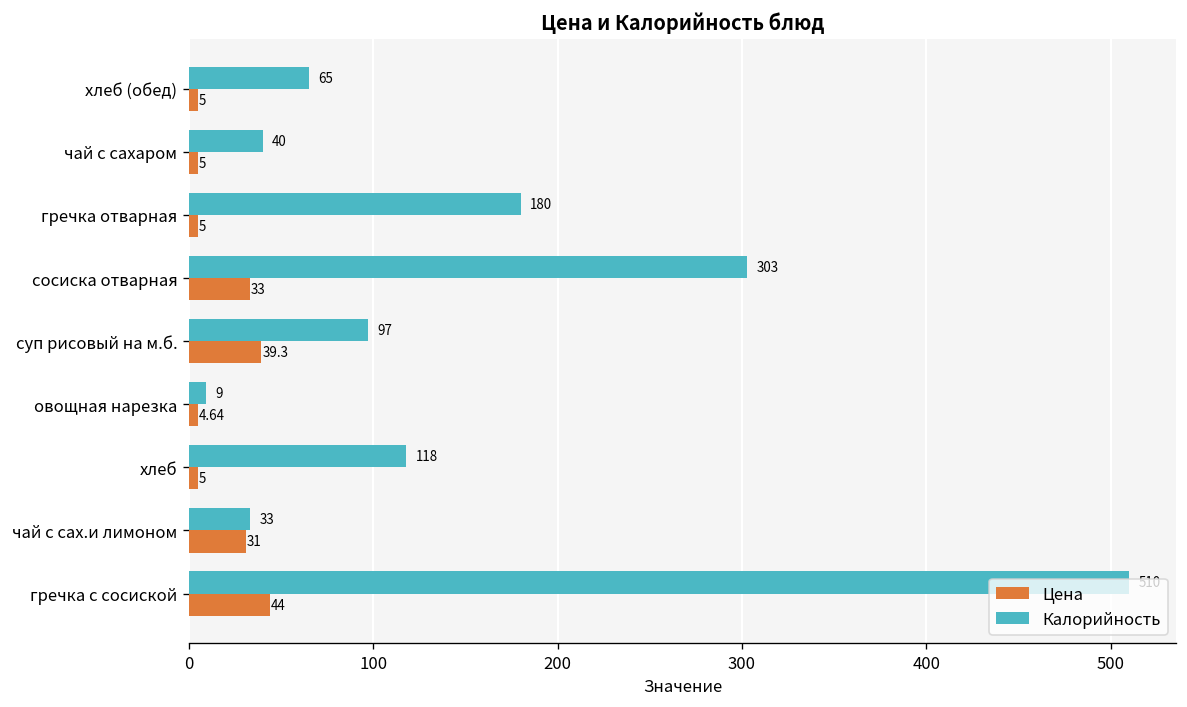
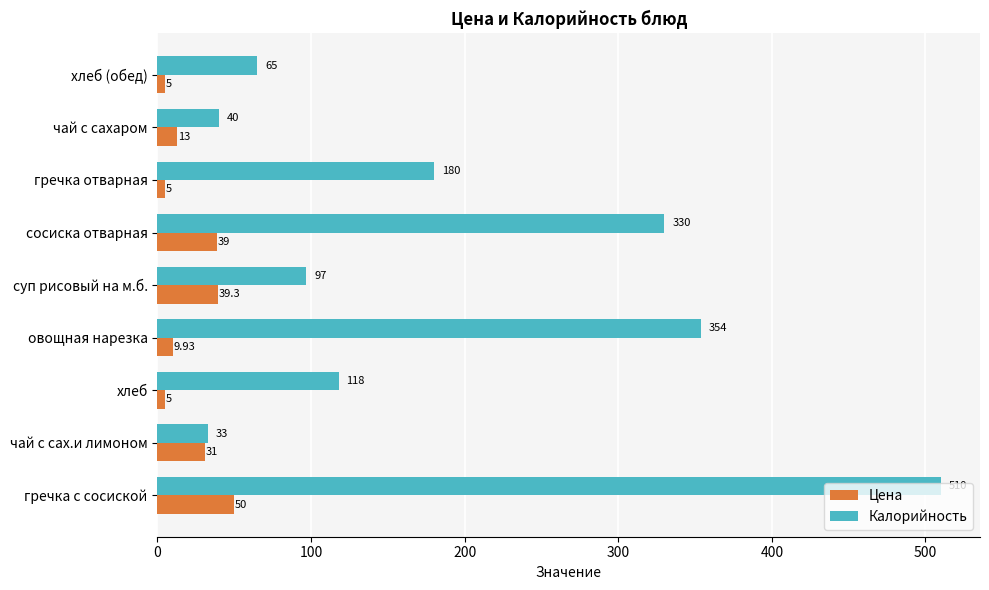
  {
    "Цена": {
      "хлеб (обед)": 5,
-     "чай с сахаром": 5,
+     "чай с сахаром": 13,
      "гречка отварная": 5,
-     "сосиска отварная": 33,
+     "сосиска отварная": 39,
      "суп рисовый на м.б.": 39.3,
-     "овощная нарезка": 4.64,
+     "овощная нарезка": 9.93,
      "хлеб": 5,
      "чай с сах.и лимоном": 31,
-     "гречка с сосиской": 44
+     "гречка с сосиской": 50
    },
    "Калорийность": {
      "хлеб (обед)": 65,
      "чай с сахаром": 40,
      "гречка отварная": 180,
-     "сосиска отварная": 303,
+     "сосиска отварная": 330,
      "суп рисовый на м.б.": 97,
-     "овощная нарезка": 9,
+     "овощная нарезка": 354,
      "хлеб": 118,
      "чай с сах.и лимоном": 33
    }
  }
